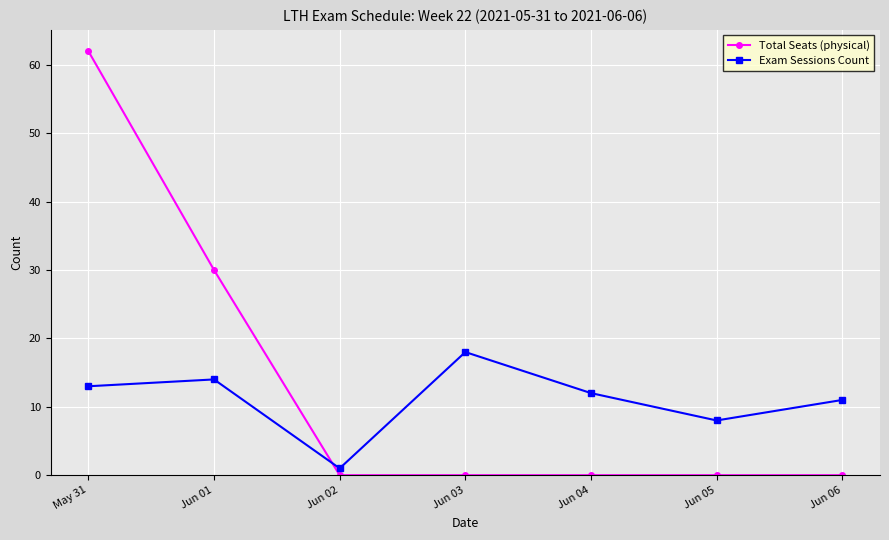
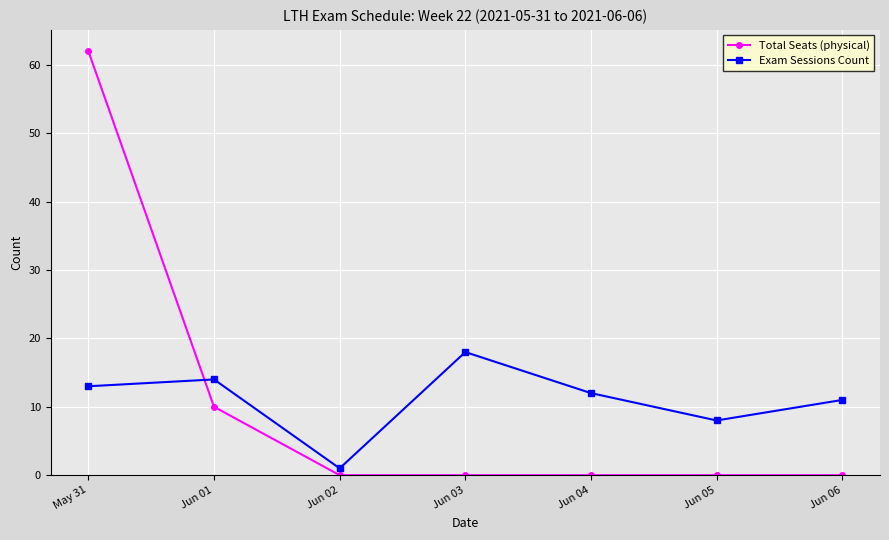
  {
    "Total Seats (physical)": {
      "May 31": 62,
-     "Jun 01": 30,
+     "Jun 01": 10,
      "Jun 02": 0,
      "Jun 03": 0,
      "Jun 04": 0,
      "Jun 05": 0,
      "Jun 06": 0
    },
    "Exam Sessions Count": {
      "May 31": 13,
      "Jun 01": 14,
      "Jun 02": 1,
      "Jun 03": 18,
      "Jun 04": 12,
      "Jun 05": 8,
      "Jun 06": 11
    }
  }
